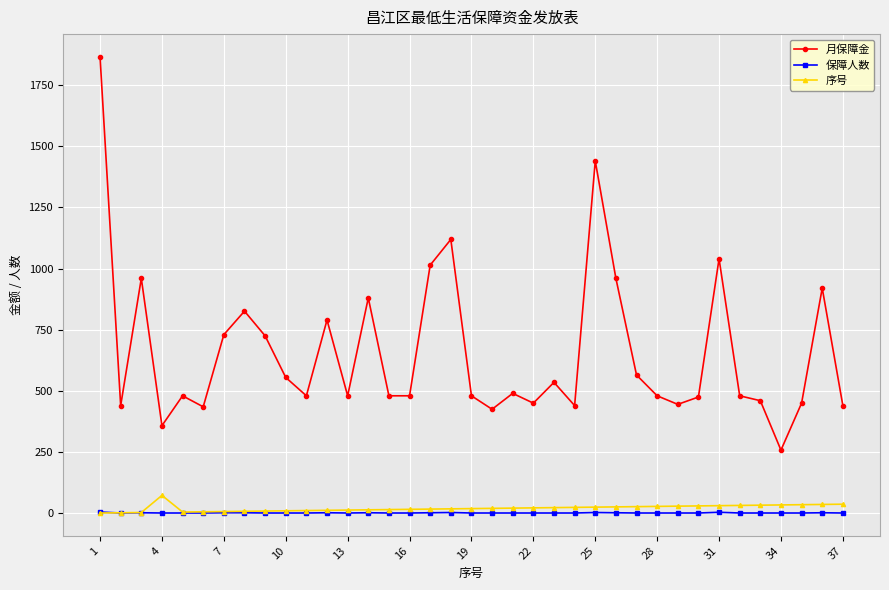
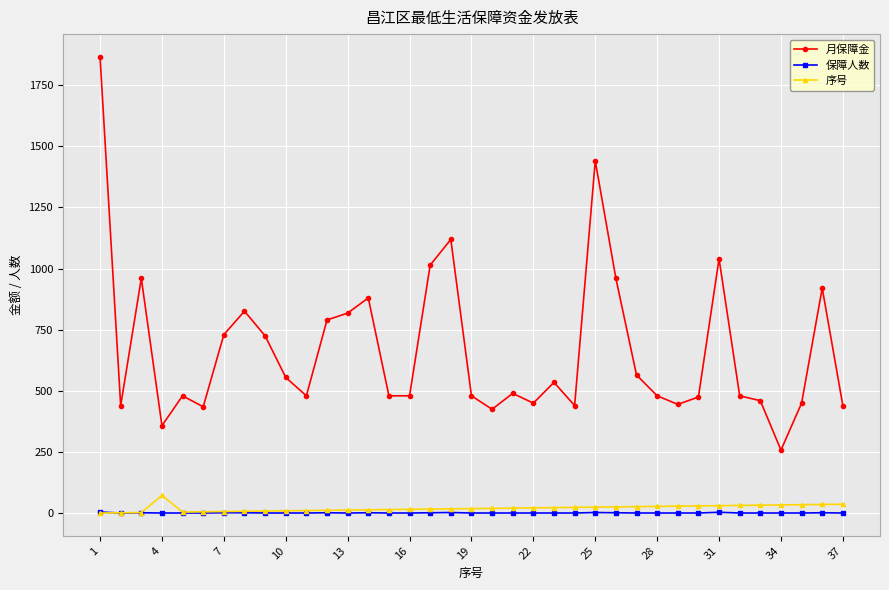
  {
    "月保障金": {
      "1": 1870,
      "4": 360,
      "7": 730,
      "10": 560,
-     "13": 480,
+     "13": 820,
      "16": 480,
      "19": 480,
      "22": 450,
      "25": 1440,
      "28": 480,
      "31": 1040,
      "34": 260,
      "37": 440
    },
    "保障人数": {
      "4": 0,
      "13": 0,
      "16": 0,
      "19": 0,
      "22": 0,
      "25": 0,
      "28": 0,
      "31": 0,
      "34": 0,
      "37": 0
    },
    "序号": {
      "4": 70,
      "13": 10,
      "16": 20,
      "19": 20,
      "22": 20,
      "25": 30,
      "28": 30,
      "31": 30,
      "34": 30,
      "37": 40
    }
  }
